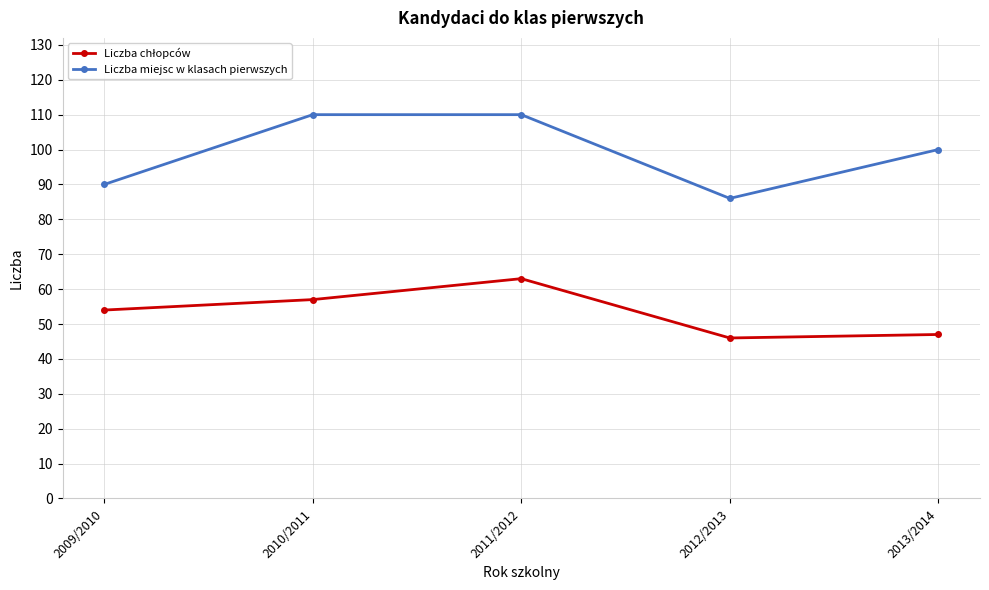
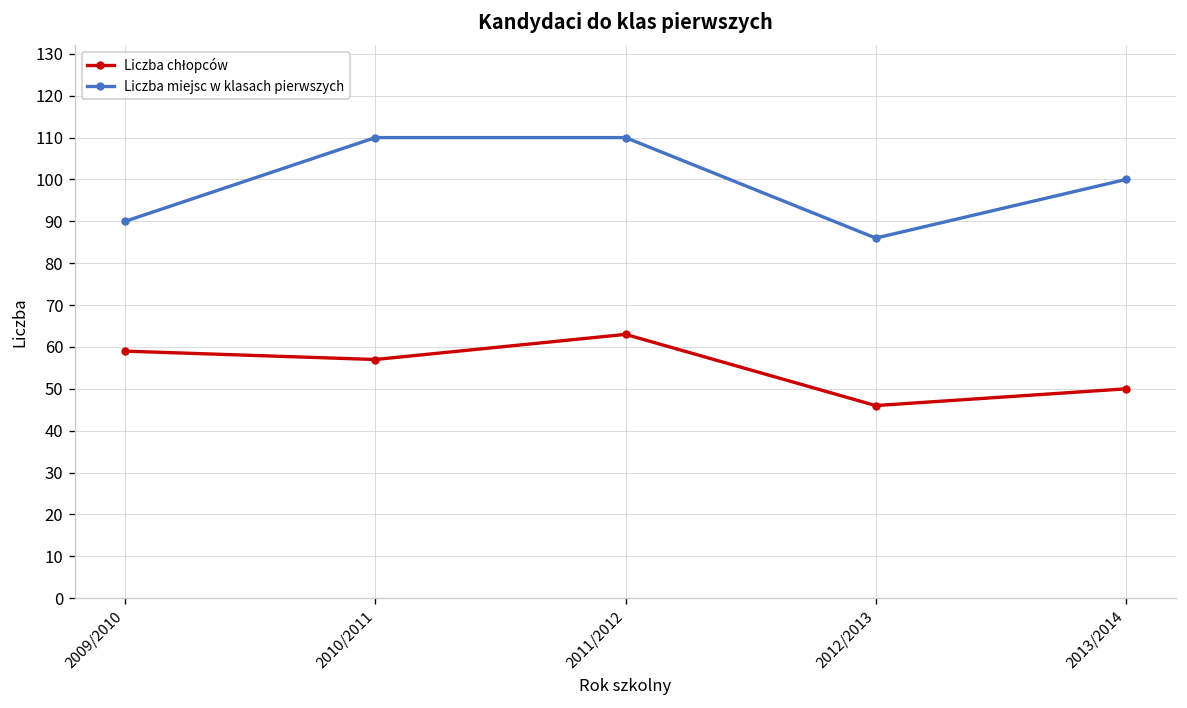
  {
    "Liczba chłopców": {
-     "2009/2010": 54,
+     "2009/2010": 59,
      "2010/2011": 57,
      "2011/2012": 63,
      "2012/2013": 46,
-     "2013/2014": 47
+     "2013/2014": 50
    },
    "Liczba miejsc w klasach pierwszych": {
      "2009/2010": 90,
      "2010/2011": 110,
      "2011/2012": 110,
      "2012/2013": 86,
      "2013/2014": 100
    }
  }
